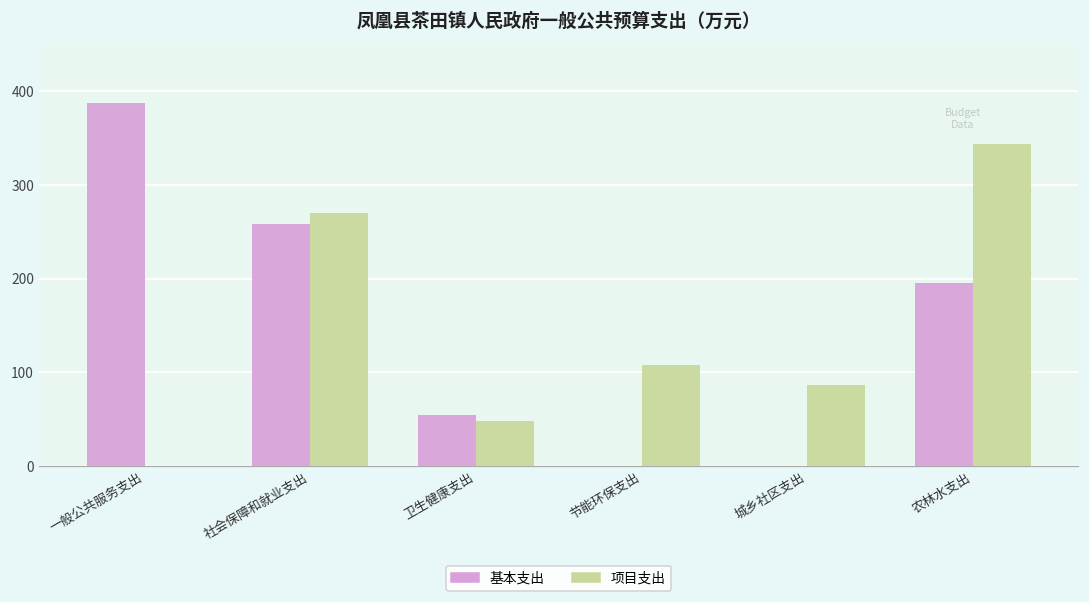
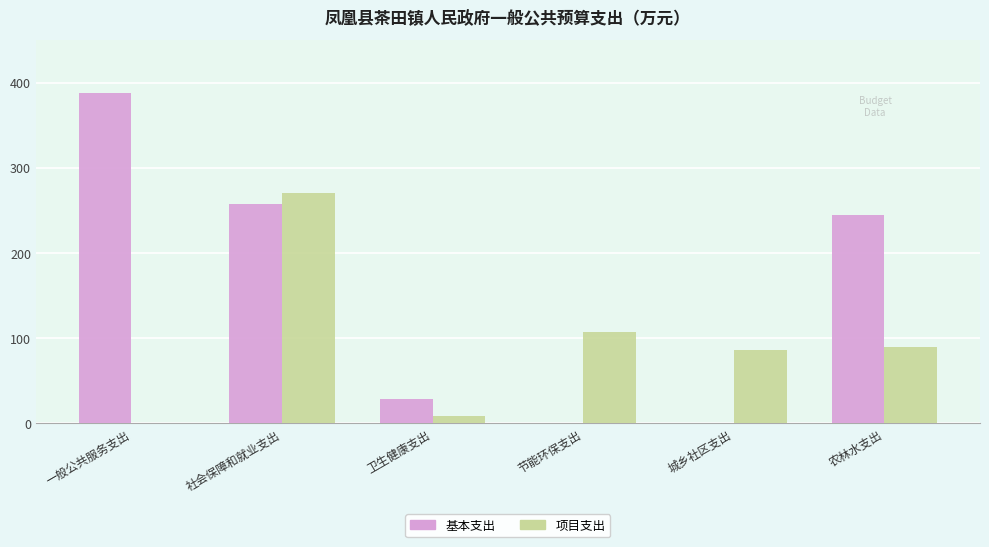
  {
    "基本支出": {
      "一般公共服务支出": 390,
      "社会保障和就业支出": 260,
-     "卫生健康支出": 50,
+     "卫生健康支出": 30,
      "节能环保支出": 0,
      "城乡社区支出": 0,
-     "农林水支出": 200
+     "农林水支出": 240
    },
    "项目支出": {
      "一般公共服务支出": 0,
      "社会保障和就业支出": 270,
-     "卫生健康支出": 50,
+     "卫生健康支出": 10,
      "节能环保支出": 110,
      "城乡社区支出": 90,
-     "农林水支出": 340
+     "农林水支出": 90
    }
  }
